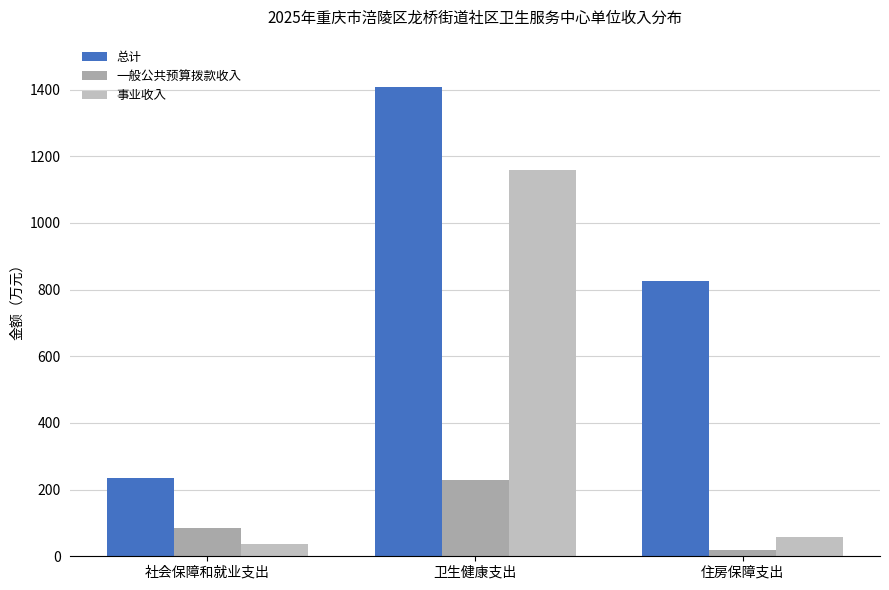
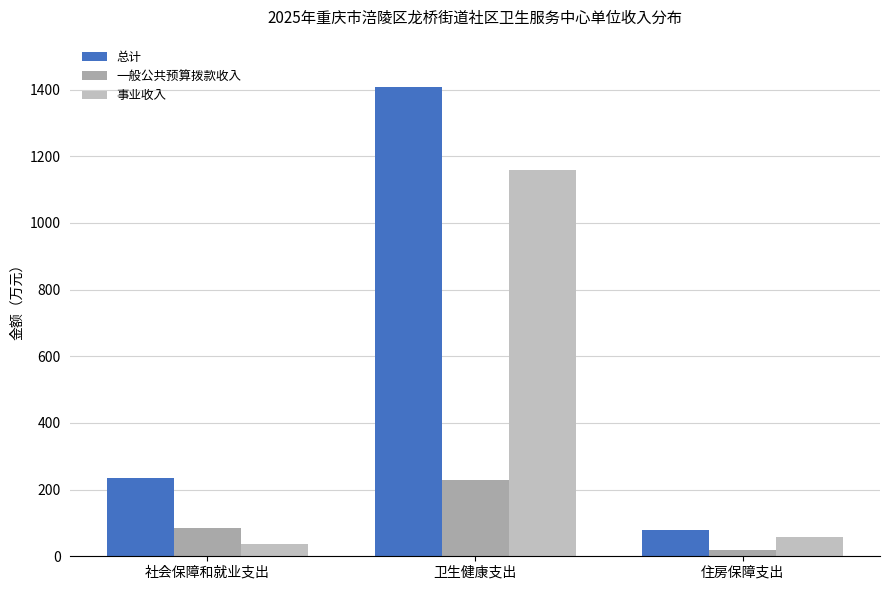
  {
    "总计": {
      "社会保障和就业支出": 230,
      "卫生健康支出": 1410,
-     "住房保障支出": 830
+     "住房保障支出": 80
    }
  }
